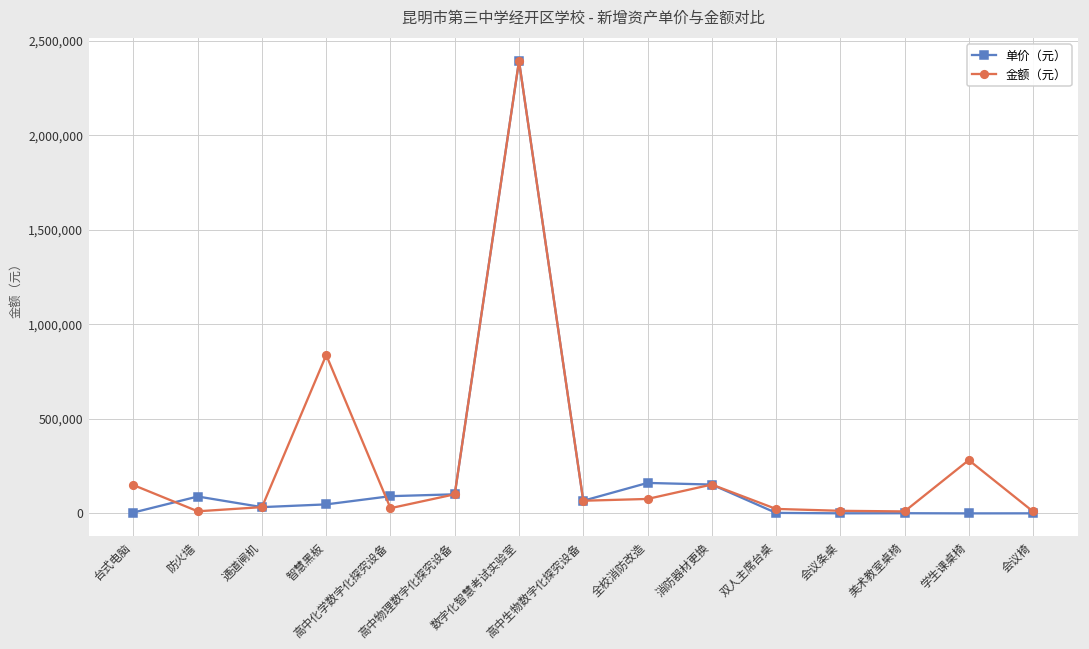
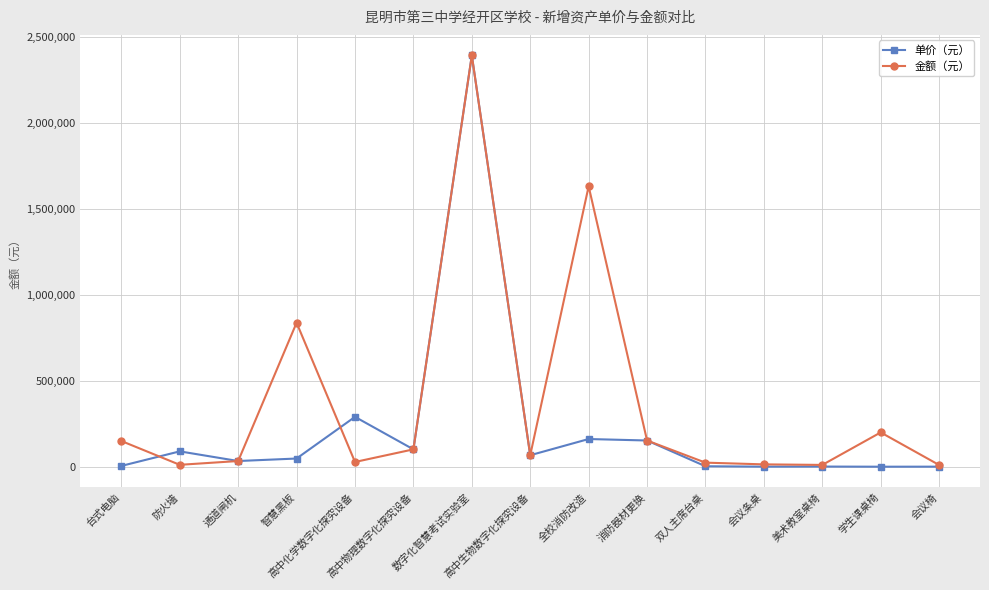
  {
    "单价（元）": {
      "台式电脑": "10,000",
      "防火墙": "90,000",
      "智慧黑板": "50,000",
-     "高中化学数字化探究设备": "90,000",
+     "高中化学数字化探究设备": "290,000",
      "全校消防改造": "160,000",
      "双人主席台桌": "0",
      "学生课桌椅": "0"
    },
    "金额（元）": {
      "台式电脑": "150,000",
      "防火墙": "10,000",
      "智慧黑板": "840,000",
      "高中化学数字化探究设备": "30,000",
-     "全校消防改造": "80,000",
+     "全校消防改造": "1,630,000",
      "双人主席台桌": "20,000",
-     "学生课桌椅": "280,000"
+     "学生课桌椅": "200,000"
    }
  }
